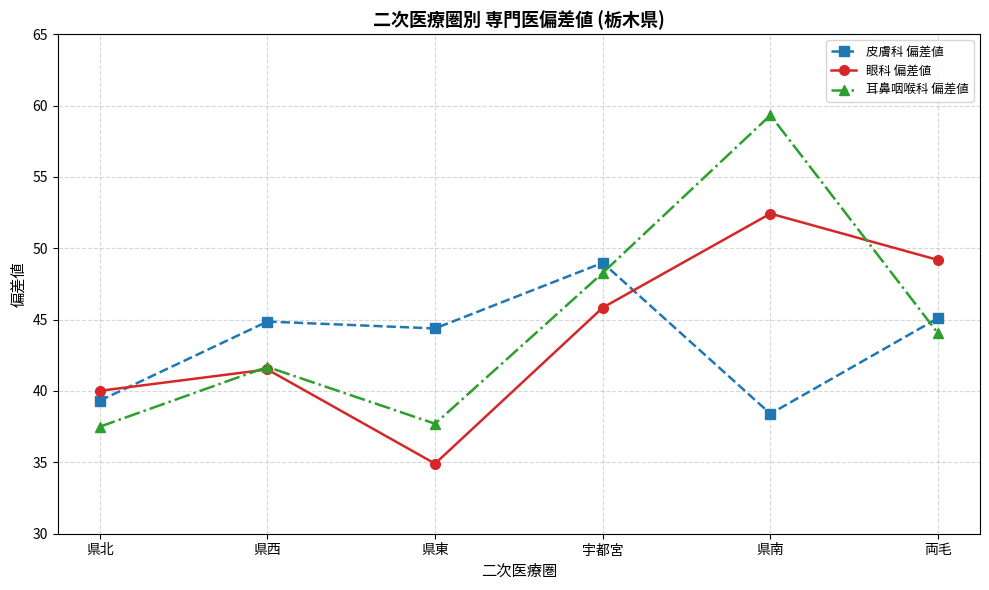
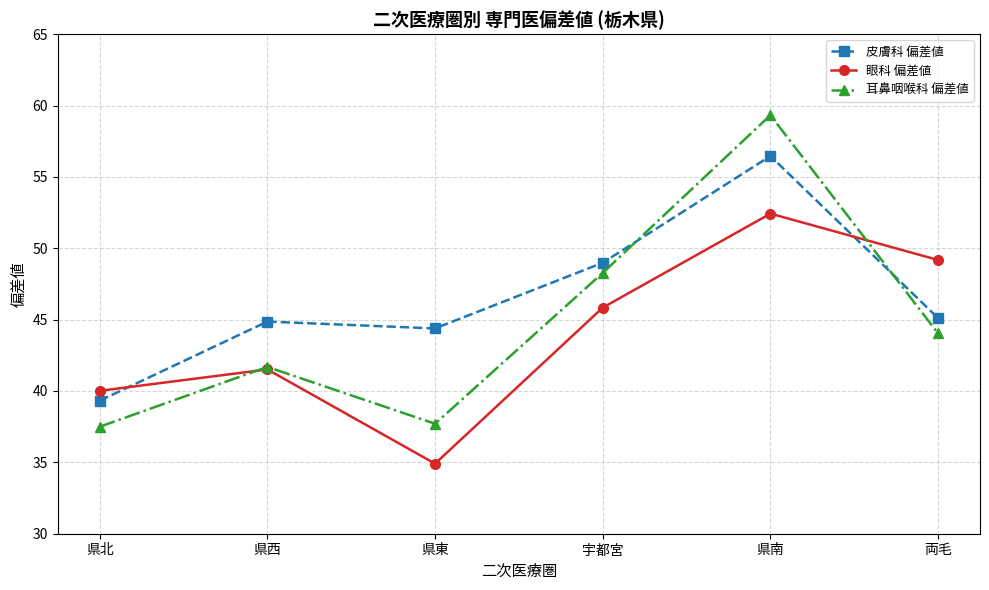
  {
    "皮膚科 偏差値": {
      "県北": 39.3,
      "県西": 44.9,
      "県東": 44.4,
      "宇都宮": 49.0,
-     "県南": 38.4,
+     "県南": 56.5,
      "両毛": 45.1
    },
    "眼科 偏差値": {
      "県北": 40.0,
      "県東": 34.9,
      "宇都宮": 45.8,
      "県南": 52.4,
      "両毛": 49.2
    },
    "耳鼻咽喉科 偏差値": {
      "県北": 37.5,
      "県東": 37.7,
      "宇都宮": 48.3,
      "県南": 59.3,
      "両毛": 44.0
    }
  }
